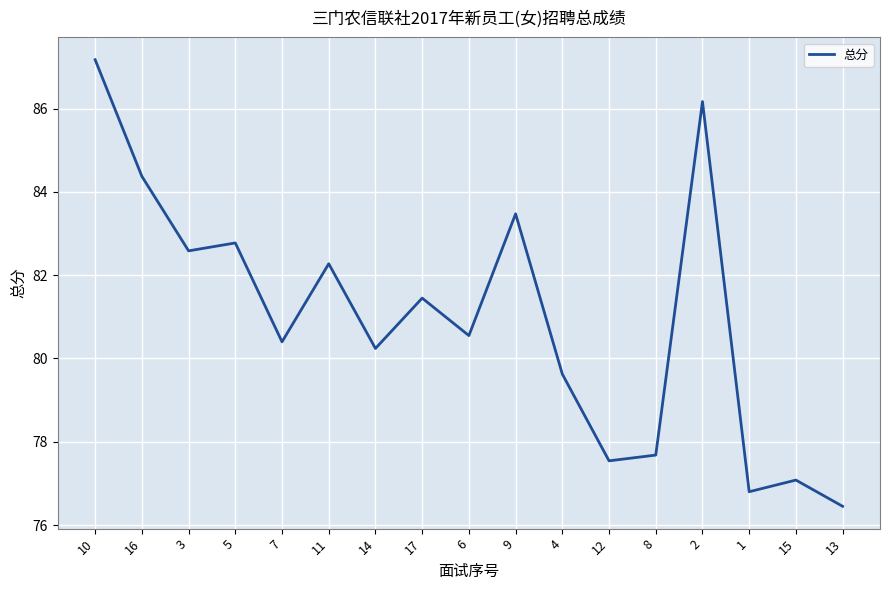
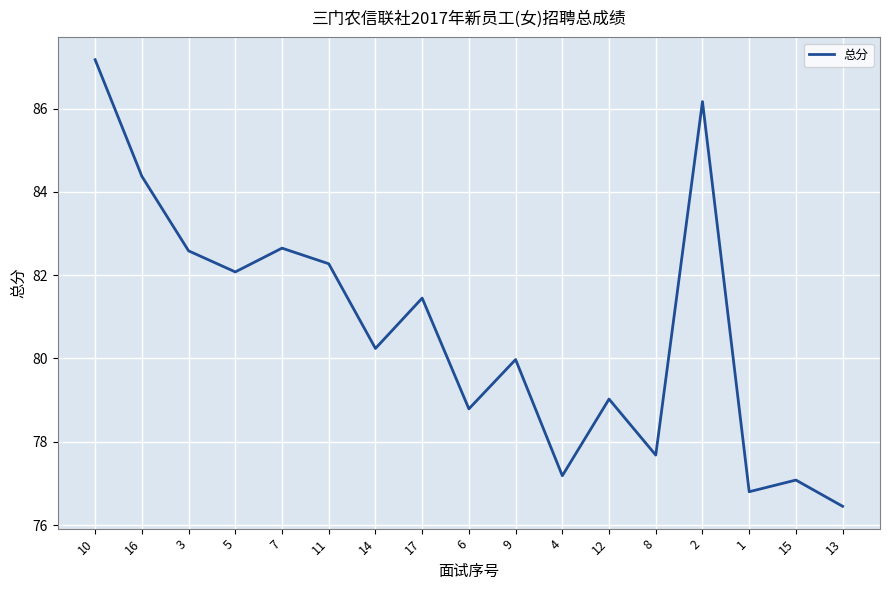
  {
    "10": 87.2,
    "16": 84.4,
    "3": 82.6,
-   "5": 82.8,
-   "7": 80.4,
+   "5": 82.1,
+   "7": 82.7,
    "11": 82.3,
    "14": 80.2,
    "17": 81.5,
-   "6": 80.6,
-   "9": 83.5,
-   "4": 79.6,
-   "12": 77.5,
+   "6": 78.8,
+   "9": 80.0,
+   "4": 77.2,
+   "12": 79.0,
    "8": 77.7,
    "2": 86.2,
    "1": 76.8,
    "15": 77.1,
    "13": 76.5
  }
